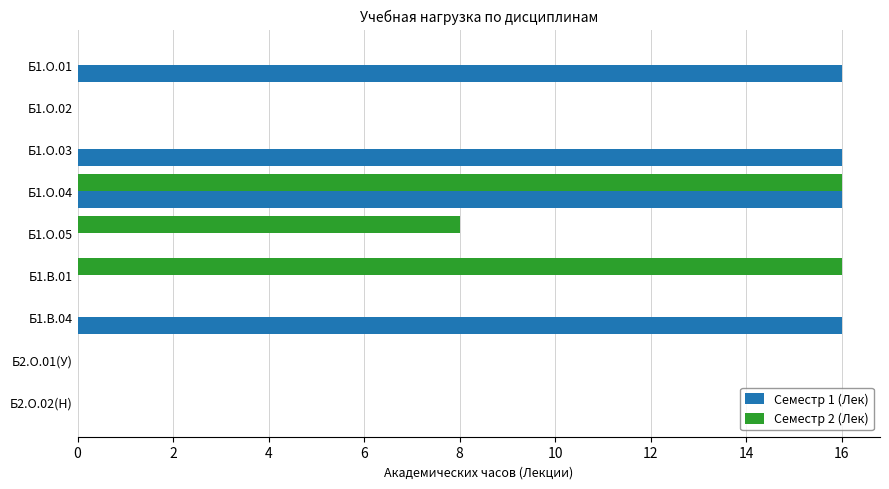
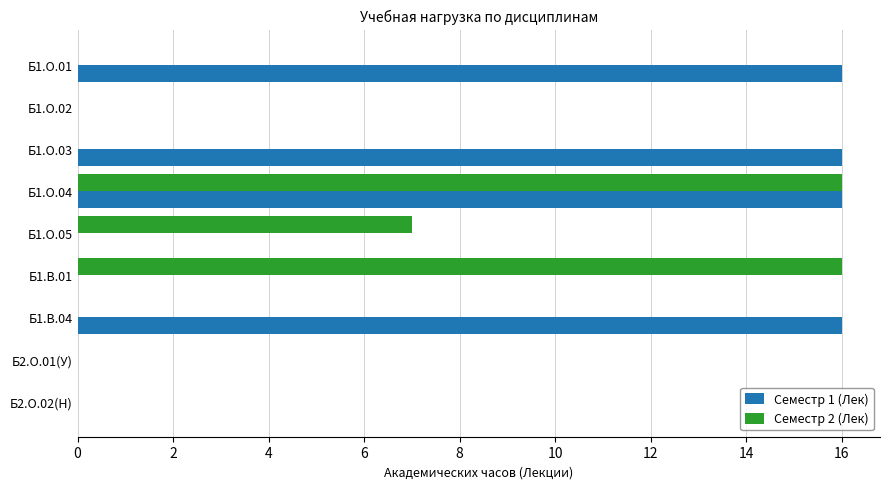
  {
    "Семестр 1 (Лек)": {
      "Б1.О.01": 16,
      "Б1.О.02": 0,
      "Б1.О.03": 16,
      "Б1.О.04": 16,
      "Б1.О.05": 0,
      "Б1.В.01": 0,
      "Б1.В.04": 16,
      "Б2.О.01(У)": 0,
      "Б2.О.02(Н)": 0
    },
    "Семестр 2 (Лек)": {
      "Б1.О.01": 0,
      "Б1.О.02": 0,
      "Б1.О.03": 0,
      "Б1.О.04": 16,
-     "Б1.О.05": 8,
+     "Б1.О.05": 7,
      "Б1.В.01": 16,
      "Б1.В.04": 0,
      "Б2.О.01(У)": 0,
      "Б2.О.02(Н)": 0
    }
  }
